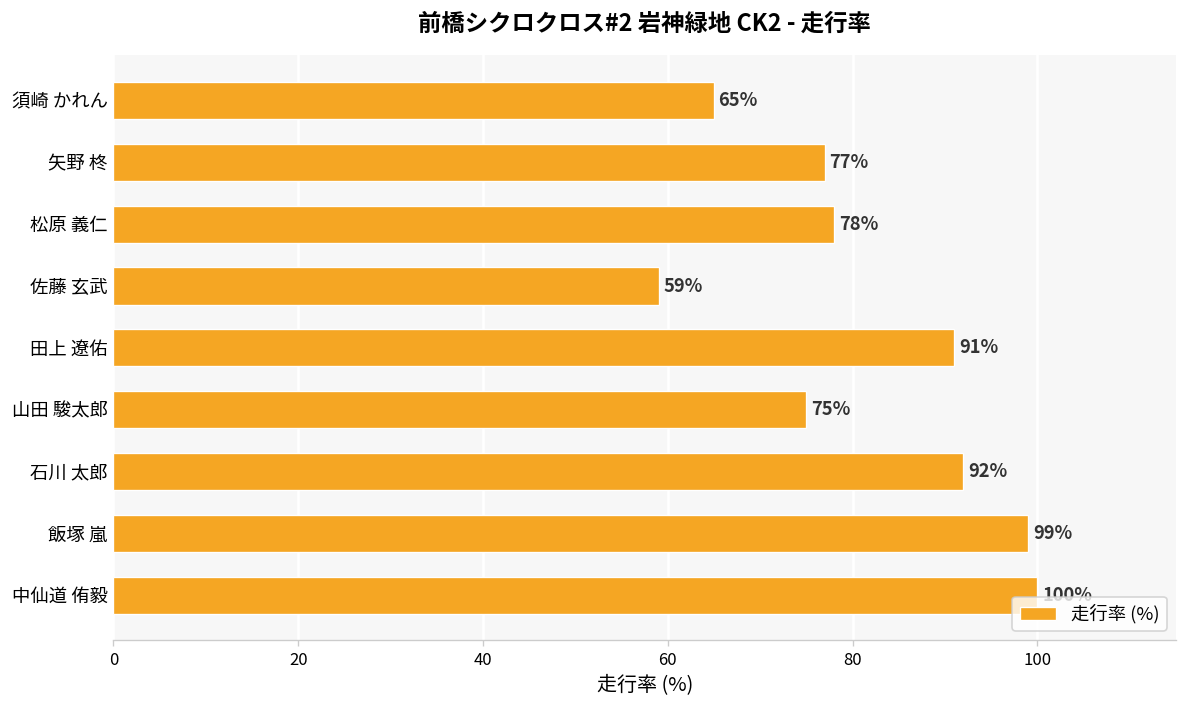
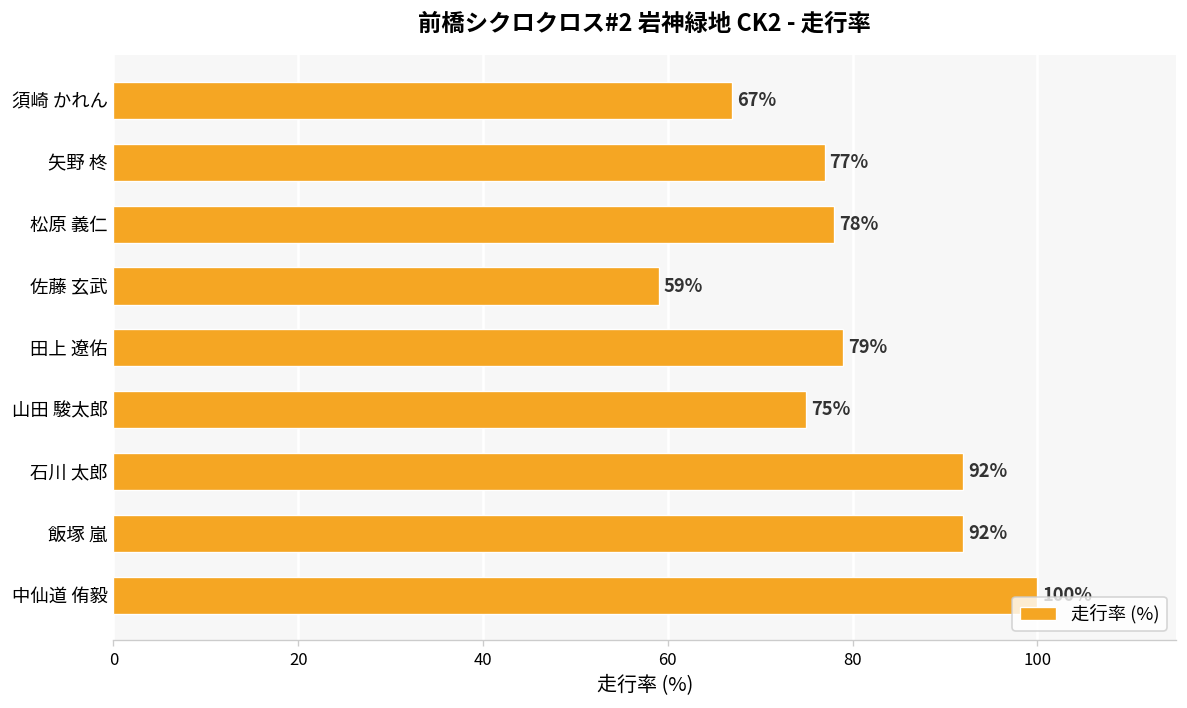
  {
-   "須崎 かれん": "65%",
+   "須崎 かれん": "67%",
    "矢野 柊": "77%",
    "松原 義仁": "78%",
    "佐藤 玄武": "59%",
-   "田上 遼佑": "91%",
+   "田上 遼佑": "79%",
    "山田 駿太郎": "75%",
    "石川 太郎": "92%",
-   "飯塚 嵐": "99%"
+   "飯塚 嵐": "92%"
  }
